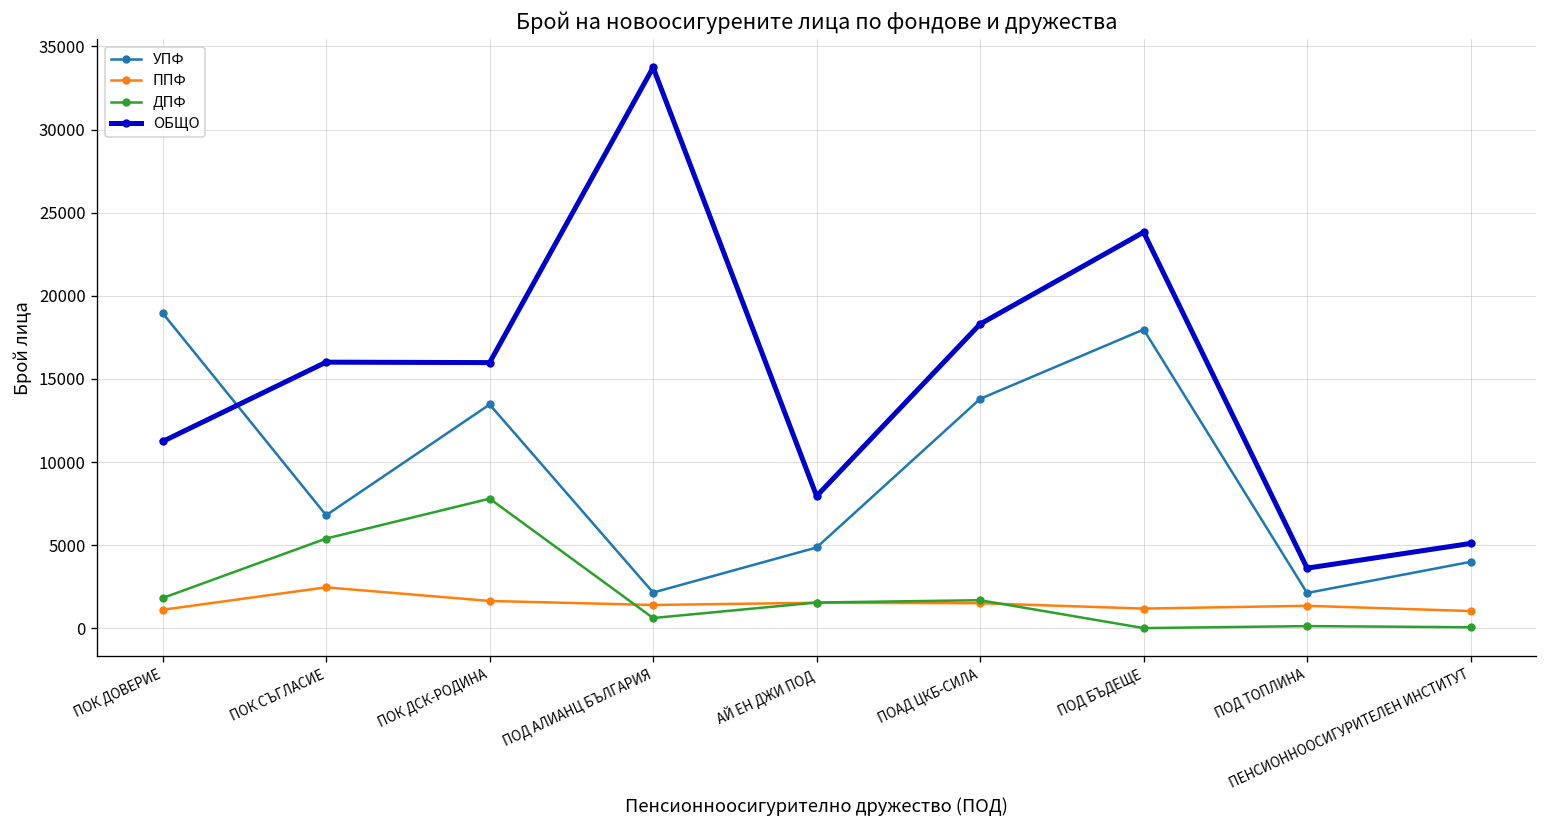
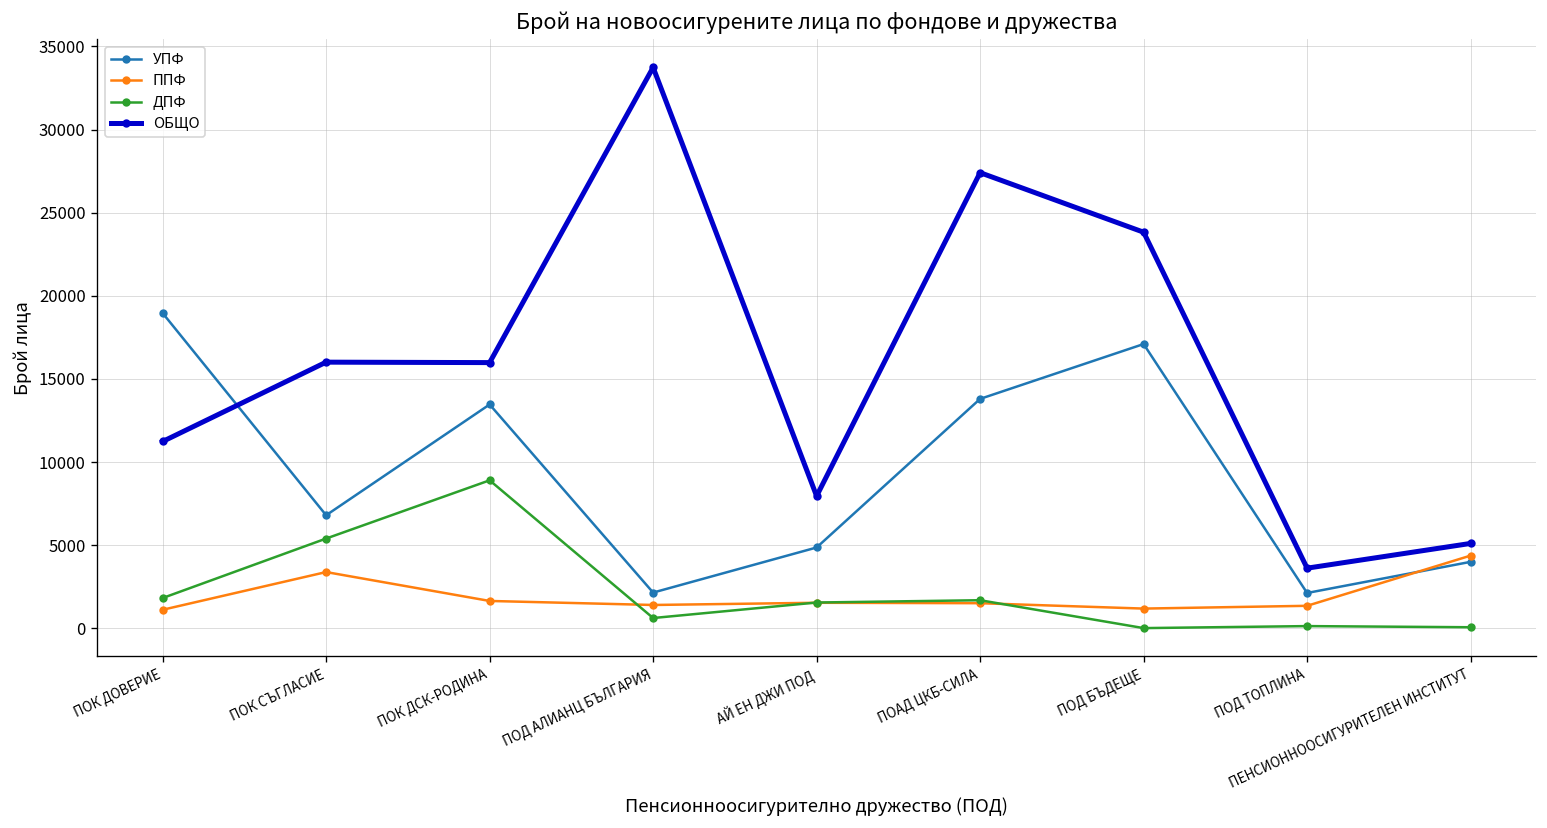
  {
    "УПФ": {
      "ПОК ДОВЕРИЕ": 19000,
      "ПОК СЪГЛАСИЕ": 6800,
      "ПОК ДСК-РОДИНА": 13500,
      "ПОД АЛИАНЦ БЪЛГАРИЯ": 2200,
      "АЙ ЕН ДЖИ ПОД": 4900,
      "ПОАД ЦКБ-СИЛА": 13800,
-     "ПОД БЪДЕЩЕ": 18000,
+     "ПОД БЪДЕЩЕ": 17100,
      "ПОД ТОПЛИНА": 2100,
      "ПЕНСИОННООСИГУРИТЕЛЕН ИНСТИТУТ": 4000
    },
    "ППФ": {
      "ПОК ДОВЕРИЕ": 1100,
-     "ПОК СЪГЛАСИЕ": 2500,
+     "ПОК СЪГЛАСИЕ": 3400,
      "ПОК ДСК-РОДИНА": 1600,
      "ПОД АЛИАНЦ БЪЛГАРИЯ": 1400,
      "ПОД БЪДЕЩЕ": 1200,
      "ПОД ТОПЛИНА": 1400,
-     "ПЕНСИОННООСИГУРИТЕЛЕН ИНСТИТУТ": 1000
+     "ПЕНСИОННООСИГУРИТЕЛЕН ИНСТИТУТ": 4400
    },
    "ДПФ": {
      "ПОК ДОВЕРИЕ": 1800,
      "ПОК СЪГЛАСИЕ": 5400,
-     "ПОК ДСК-РОДИНА": 7800,
+     "ПОК ДСК-РОДИНА": 8900,
      "ПОД АЛИАНЦ БЪЛГАРИЯ": 600,
      "ПОД БЪДЕЩЕ": 0,
      "ПОД ТОПЛИНА": 100,
      "ПЕНСИОННООСИГУРИТЕЛЕН ИНСТИТУТ": 100
    },
    "ОБЩО": {
      "ПОК ДОВЕРИЕ": 11200,
      "ПОК СЪГЛАСИЕ": 16000,
      "ПОК ДСК-РОДИНА": 16000,
      "ПОД АЛИАНЦ БЪЛГАРИЯ": 33700,
      "АЙ ЕН ДЖИ ПОД": 8000,
-     "ПОАД ЦКБ-СИЛА": 18300,
+     "ПОАД ЦКБ-СИЛА": 27400,
      "ПОД БЪДЕЩЕ": 23800,
      "ПОД ТОПЛИНА": 3600,
      "ПЕНСИОННООСИГУРИТЕЛЕН ИНСТИТУТ": 5100
    }
  }
